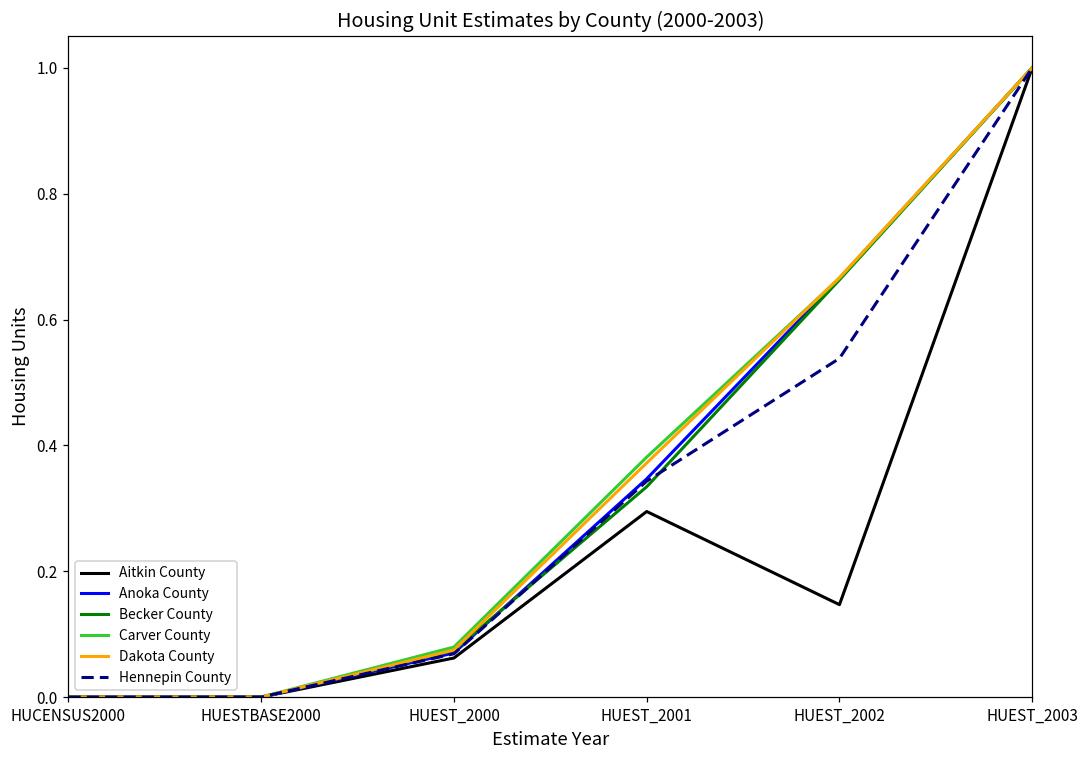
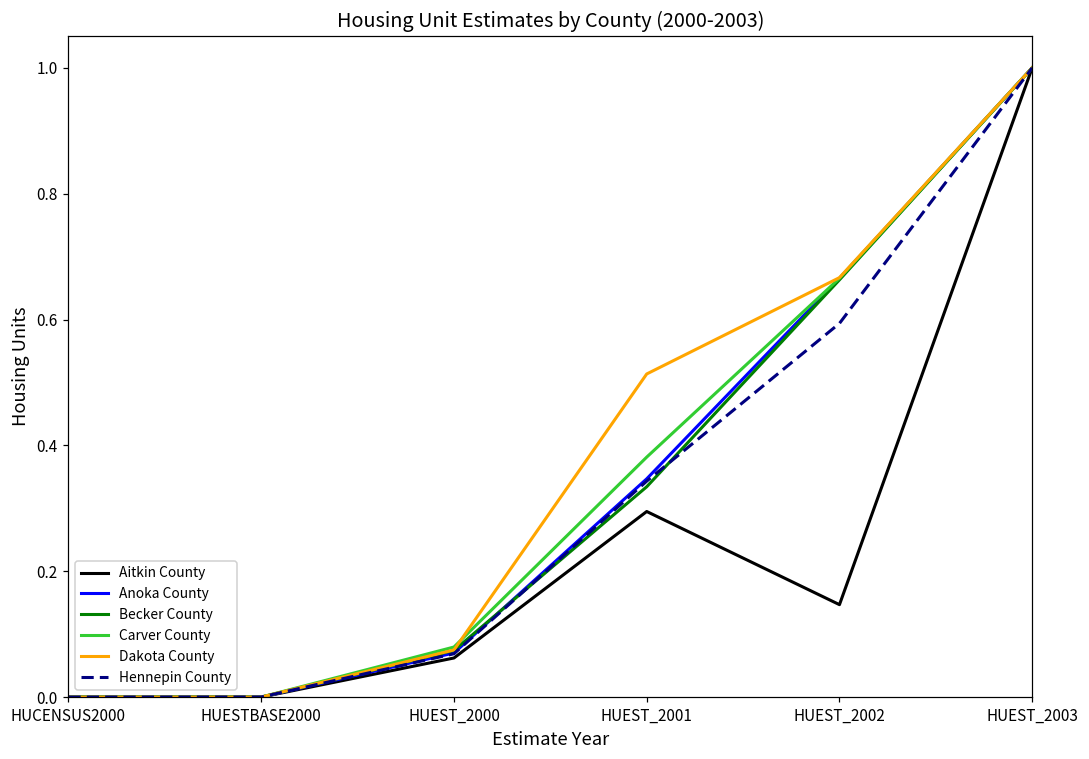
  {
    "Aitkin County": {
      "HUEST_2000": 0.06,
      "HUEST_2001": 0.29,
      "HUEST_2002": 0.15
    },
    "Becker County": {
      "HUEST_2001": 0.33
    },
    "Carver County": {
      "HUEST_2000": 0.08,
      "HUEST_2001": 0.38
    },
    "Dakota County": {
-     "HUEST_2001": 0.37
+     "HUEST_2001": 0.51
    },
    "Hennepin County": {
-     "HUEST_2002": 0.54
+     "HUEST_2002": 0.59
    }
  }
